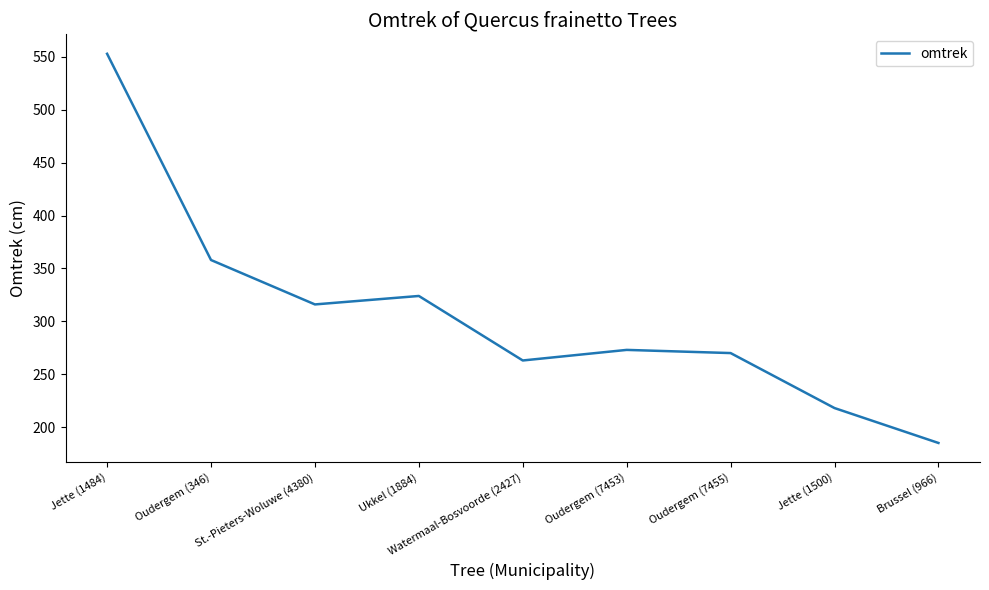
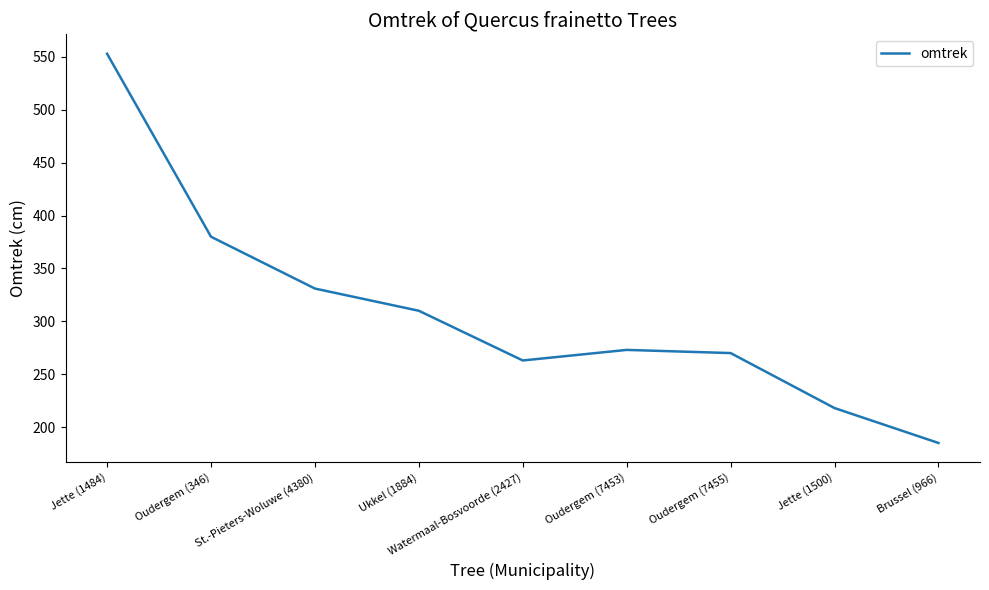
  {
    "Jette (1484)": 553,
-   "Oudergem (346)": 358,
-   "St.-Pieters-Woluwe (4380)": 316,
-   "Ukkel (1884)": 324,
+   "Oudergem (346)": 380,
+   "St.-Pieters-Woluwe (4380)": 331,
+   "Ukkel (1884)": 310,
    "Watermaal-Bosvoorde (2427)": 263,
    "Oudergem (7453)": 273,
    "Oudergem (7455)": 270,
    "Jette (1500)": 218,
    "Brussel (966)": 185
  }
